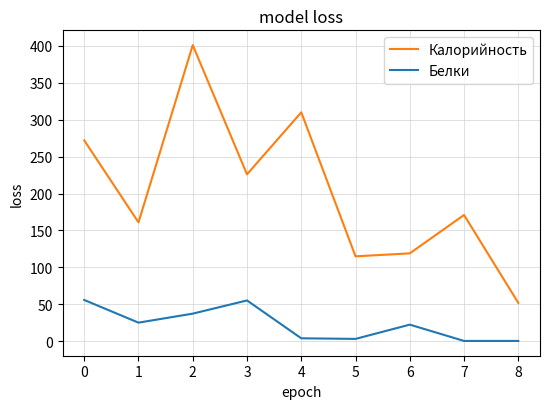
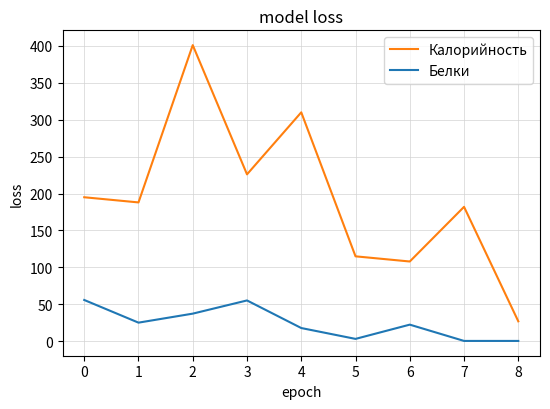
  {
    "Калорийность": {
-     "0": 270,
-     "1": 160,
+     "0": 200,
+     "1": 190,
      "2": 400,
      "3": 230,
      "4": 310,
      "5": 120,
-     "6": 120,
-     "7": 170,
-     "8": 50
+     "6": 110,
+     "7": 180,
+     "8": 30
    },
    "Белки": {
      "0": 60,
      "1": 30,
      "2": 40,
      "3": 60,
-     "4": 0,
+     "4": 20,
      "5": 0,
      "6": 20,
      "7": 0,
      "8": 0
    }
  }
